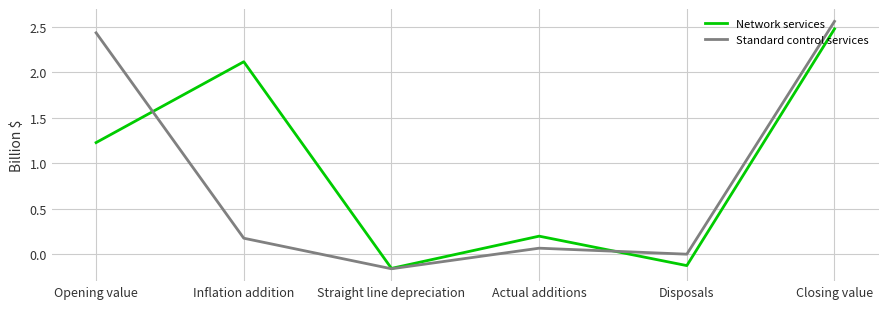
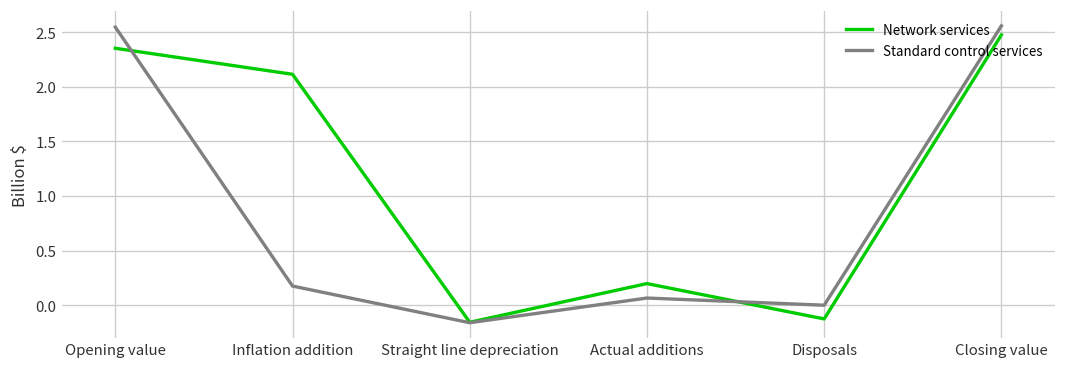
  {
    "Network services": {
-     "Opening value": 1.2,
+     "Opening value": 2.4,
      "Inflation addition": 2.1,
      "Actual additions": 0.2,
      "Disposals": -0.1,
      "Closing value": 2.5
    },
    "Standard control services": {
-     "Opening value": 2.4,
+     "Opening value": 2.5,
      "Inflation addition": 0.2,
      "Actual additions": 0.1,
      "Disposals": 0.0,
      "Closing value": 2.6
    }
  }
